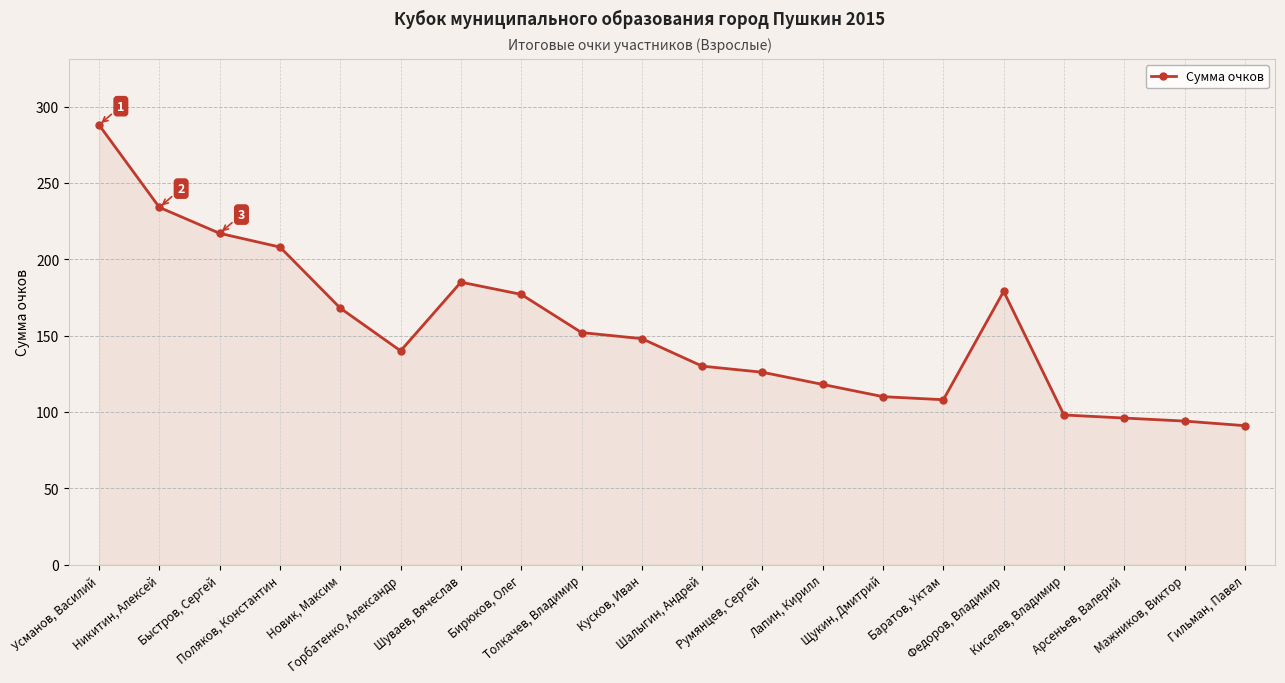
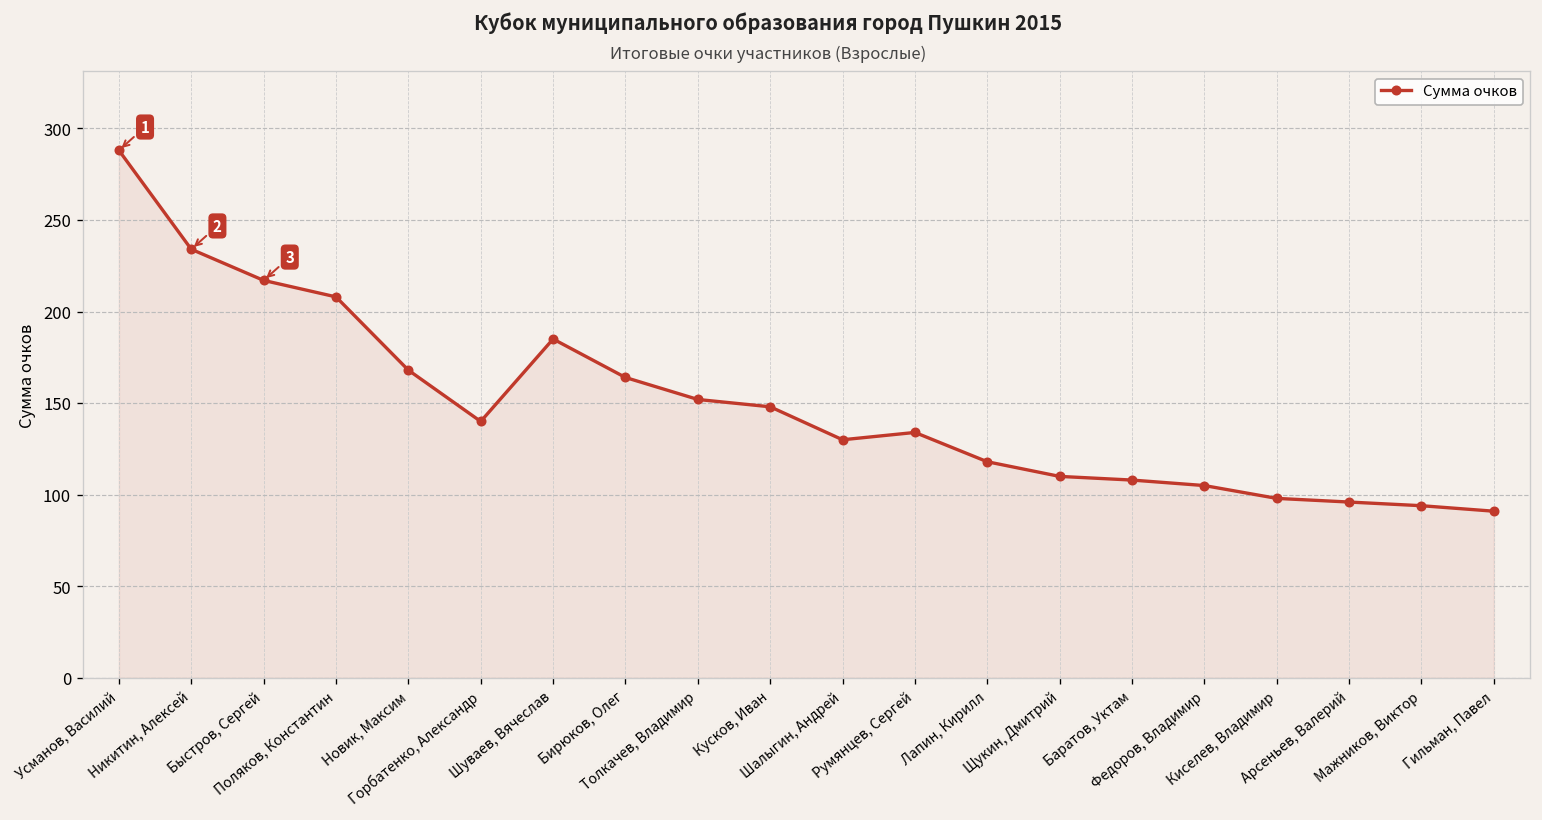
  {
    "Никитин, Алексей": 234,
    "Быстров, Сергей": 217,
    "Поляков, Константин": 208,
    "Новик, Максим": 168,
    "Горбатенко, Александр": 140,
    "Шуваев, Вячеслав": 185,
-   "Бирюков, Олег": 177,
+   "Бирюков, Олег": 164,
    "Толкачев, Владимир": 152,
    "Кусков, Иван": 148,
    "Шалыгин, Андрей": 130,
-   "Румянцев, Сергей": 126,
+   "Румянцев, Сергей": 134,
    "Лапин, Кирилл": 118,
    "Щукин, Дмитрий": 110,
    "Баратов, Уктам": 108,
-   "Федоров, Владимир": 179,
+   "Федоров, Владимир": 105,
    "Киселев, Владимир": 98,
    "Арсеньев, Валерий": 96,
    "Мажников, Виктор": 94,
    "Гильман, Павел": 91
  }
